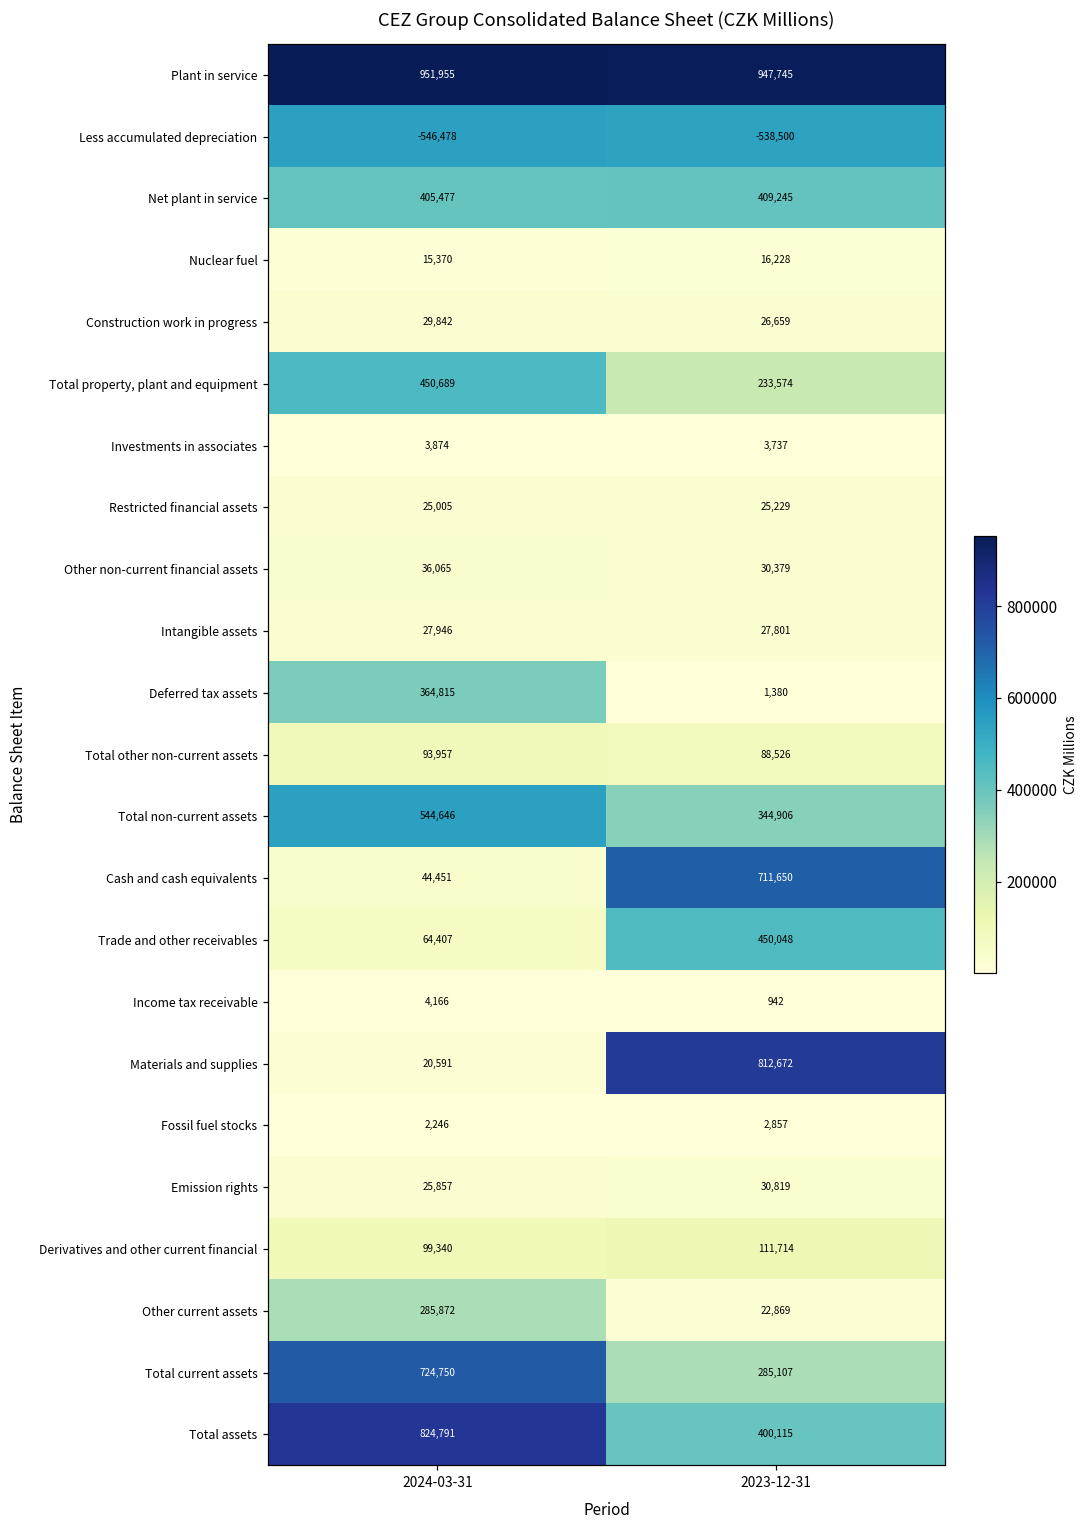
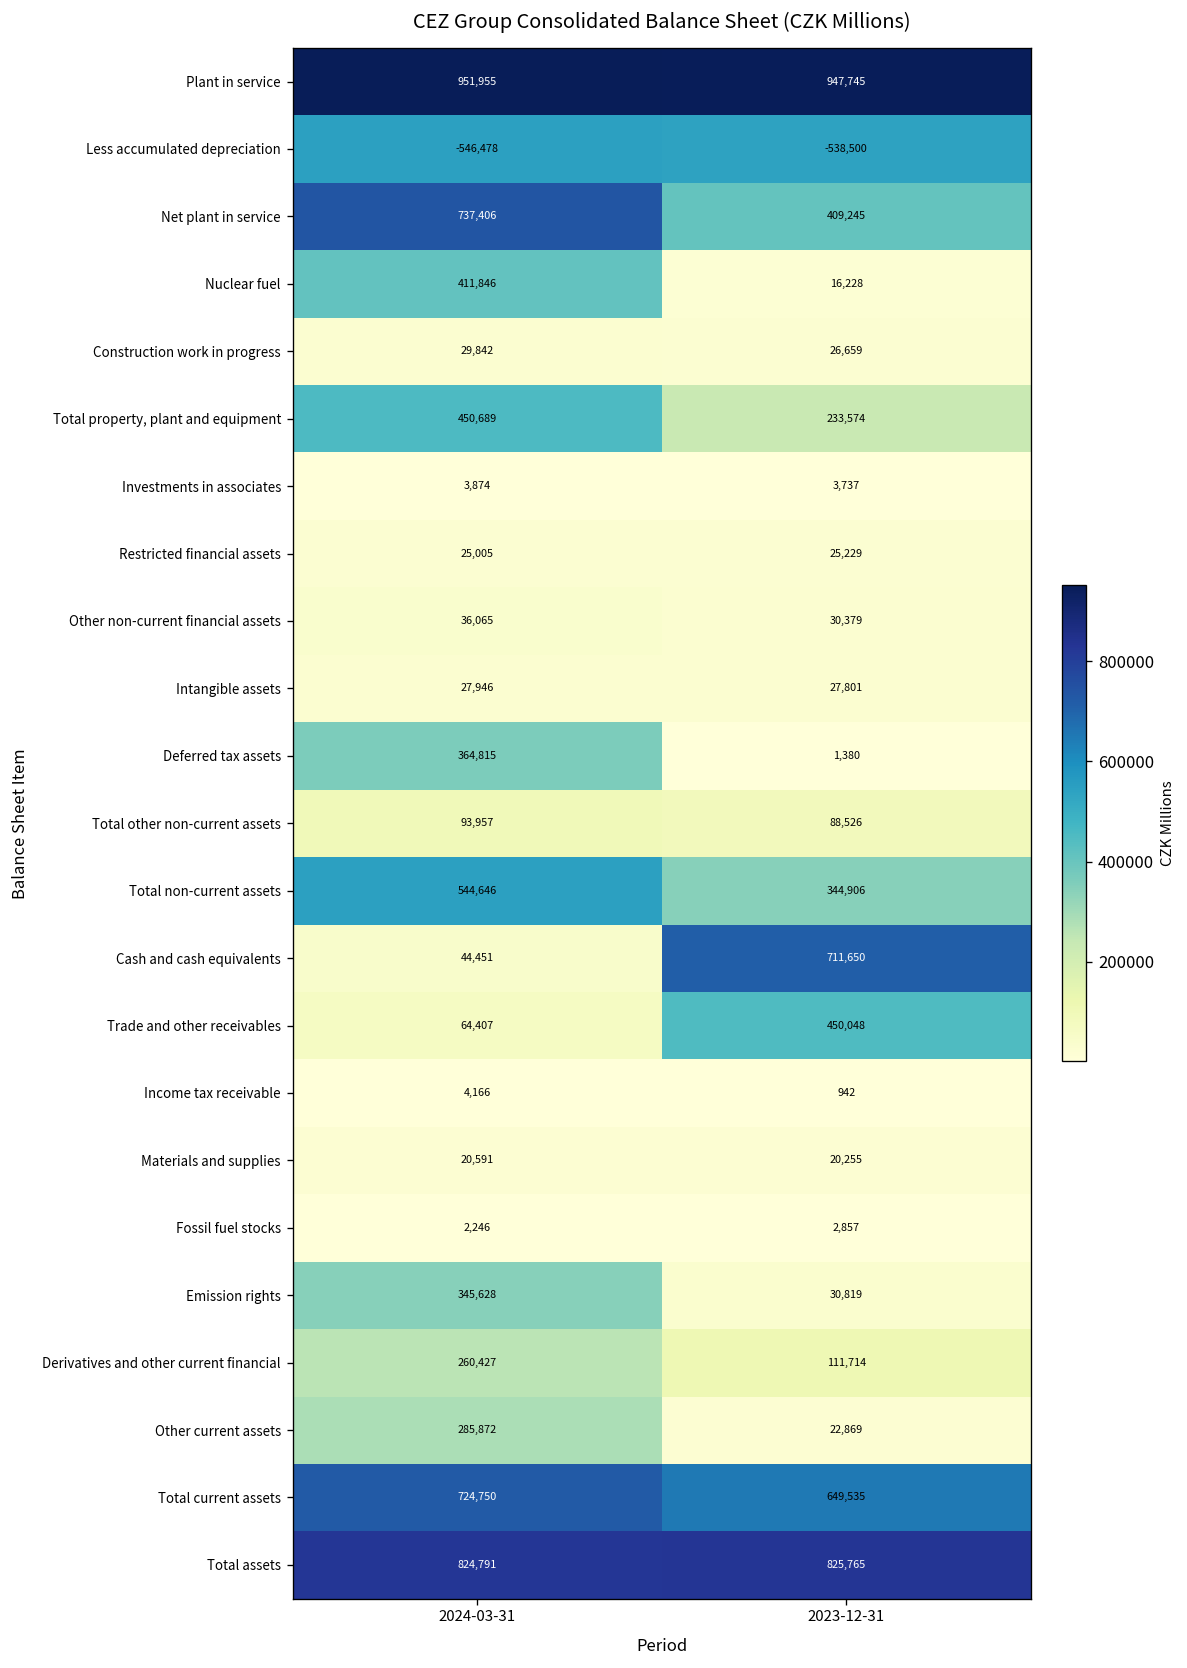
  {
    "Plant in service": {
      "2024-03-31": "951,955",
      "2023-12-31": "947,745"
    },
    "Less accumulated depreciation": {
      "2024-03-31": "-546,478",
      "2023-12-31": "-538,500"
    },
    "Net plant in service": {
-     "2024-03-31": "405,477",
+     "2024-03-31": "737,406",
      "2023-12-31": "409,245"
    },
    "Nuclear fuel": {
-     "2024-03-31": "15,370",
+     "2024-03-31": "411,846",
      "2023-12-31": "16,228"
    },
    "Construction work in progress": {
      "2024-03-31": "29,842",
      "2023-12-31": "26,659"
    },
    "Total property, plant and equipment": {
      "2024-03-31": "450,689",
      "2023-12-31": "233,574"
    },
    "Investments in associates": {
      "2024-03-31": "3,874",
      "2023-12-31": "3,737"
    },
    "Restricted financial assets": {
      "2024-03-31": "25,005",
      "2023-12-31": "25,229"
    },
    "Other non-current financial assets": {
      "2024-03-31": "36,065",
      "2023-12-31": "30,379"
    },
    "Intangible assets": {
      "2024-03-31": "27,946",
      "2023-12-31": "27,801"
    },
    "Deferred tax assets": {
      "2024-03-31": "364,815",
      "2023-12-31": "1,380"
    },
    "Total other non-current assets": {
      "2024-03-31": "93,957",
      "2023-12-31": "88,526"
    },
    "Total non-current assets": {
      "2024-03-31": "544,646",
      "2023-12-31": "344,906"
    },
    "Cash and cash equivalents": {
      "2024-03-31": "44,451",
      "2023-12-31": "711,650"
    },
    "Trade and other receivables": {
      "2024-03-31": "64,407",
      "2023-12-31": "450,048"
    },
    "Income tax receivable": {
      "2024-03-31": "4,166",
      "2023-12-31": "942"
    },
    "Materials and supplies": {
      "2024-03-31": "20,591",
-     "2023-12-31": "812,672"
+     "2023-12-31": "20,255"
    },
    "Fossil fuel stocks": {
      "2024-03-31": "2,246",
      "2023-12-31": "2,857"
    },
    "Emission rights": {
-     "2024-03-31": "25,857",
+     "2024-03-31": "345,628",
      "2023-12-31": "30,819"
    },
    "Derivatives and other current financial": {
-     "2024-03-31": "99,340",
+     "2024-03-31": "260,427",
      "2023-12-31": "111,714"
    },
    "Other current assets": {
      "2024-03-31": "285,872",
      "2023-12-31": "22,869"
    },
    "Total current assets": {
      "2024-03-31": "724,750",
-     "2023-12-31": "285,107"
+     "2023-12-31": "649,535"
    },
    "Total assets": {
      "2024-03-31": "824,791",
-     "2023-12-31": "400,115"
+     "2023-12-31": "825,765"
    }
  }
